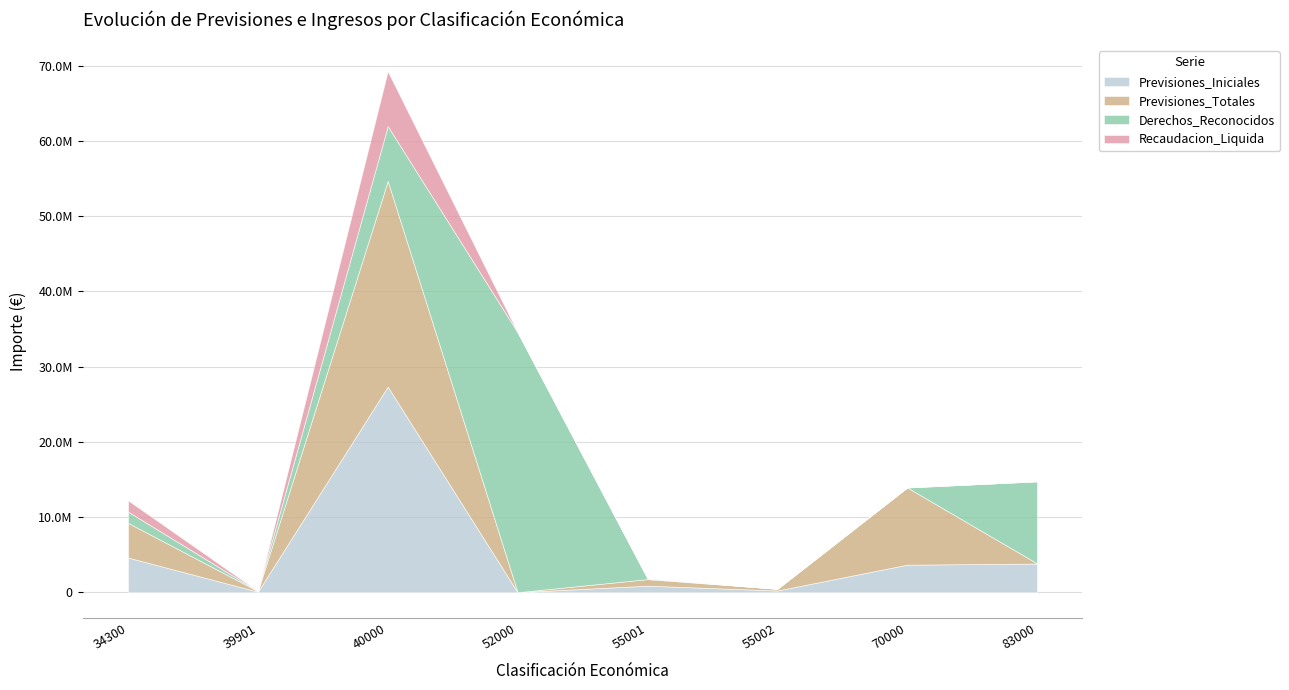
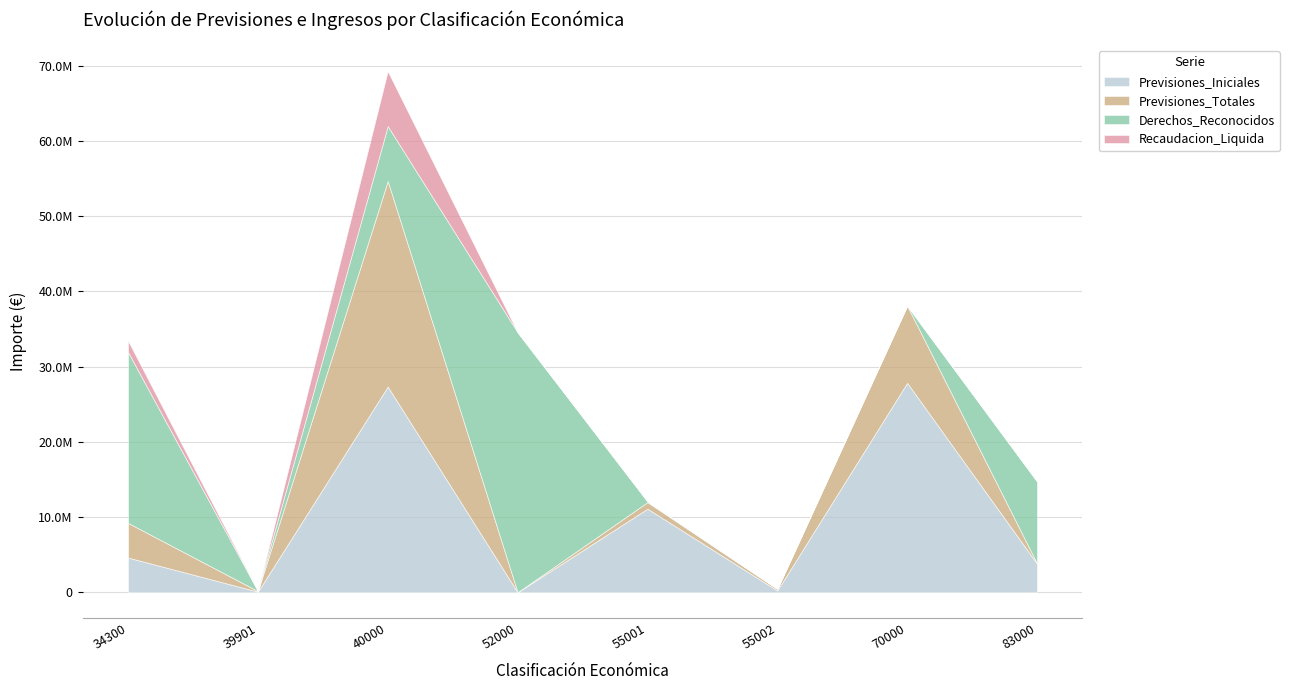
  {
    "Previsiones_Iniciales": {
      "34300": 5000000,
      "40000": 27000000,
-     "55001": 1000000,
-     "70000": 4000000
+     "55001": 11000000,
+     "70000": 28000000
    },
    "Derechos_Reconocidos": {
-     "34300": 2000000,
+     "34300": 23000000,
      "40000": 7000000
    }
  }
